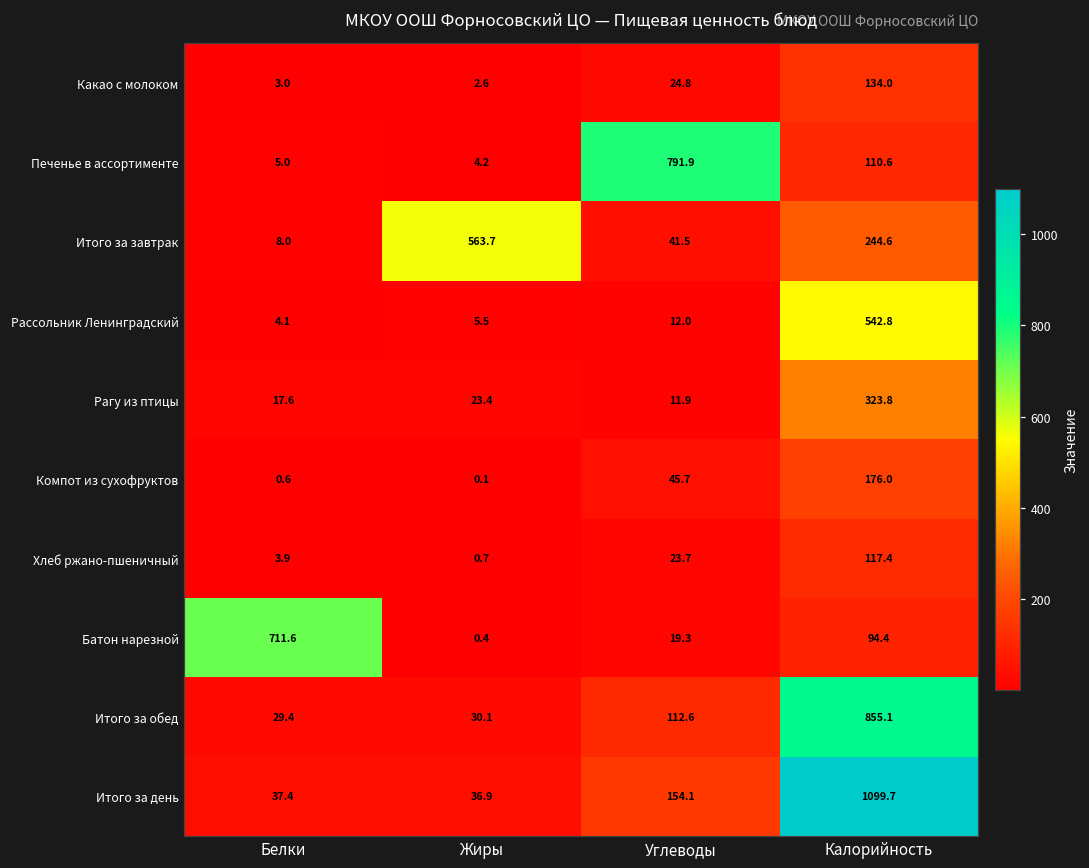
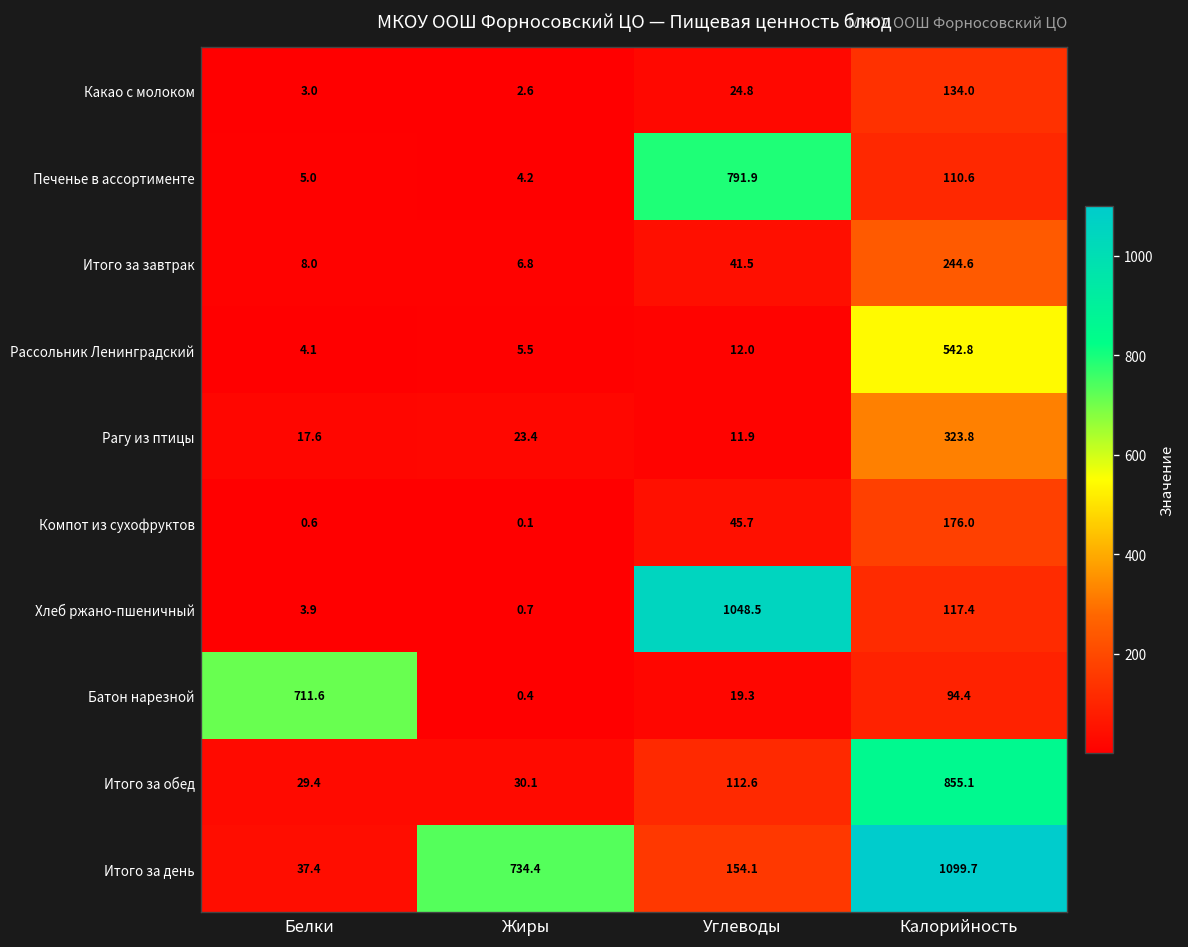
  {
    "Какао с молоком": {
      "Белки": 3.0,
      "Жиры": 2.6,
      "Углеводы": 24.8,
      "Калорийность": 134.0
    },
    "Печенье в ассортименте": {
      "Белки": 5.0,
      "Жиры": 4.2,
      "Углеводы": 791.9,
      "Калорийность": 110.6
    },
    "Итого за завтрак": {
      "Белки": 8.0,
-     "Жиры": 563.7,
+     "Жиры": 6.8,
      "Углеводы": 41.5,
      "Калорийность": 244.6
    },
    "Рассольник Ленинградский": {
      "Белки": 4.1,
      "Жиры": 5.5,
      "Углеводы": 12.0,
      "Калорийность": 542.8
    },
    "Рагу из птицы": {
      "Белки": 17.6,
      "Жиры": 23.4,
      "Углеводы": 11.9,
      "Калорийность": 323.8
    },
    "Компот из сухофруктов": {
      "Белки": 0.6,
      "Жиры": 0.1,
      "Углеводы": 45.7,
      "Калорийность": 176.0
    },
    "Хлеб ржано-пшеничный": {
      "Белки": 3.9,
      "Жиры": 0.7,
-     "Углеводы": 23.7,
+     "Углеводы": 1048.5,
      "Калорийность": 117.4
    },
    "Батон нарезной": {
      "Белки": 711.6,
      "Жиры": 0.4,
      "Углеводы": 19.3,
      "Калорийность": 94.4
    },
    "Итого за обед": {
      "Белки": 29.4,
      "Жиры": 30.1,
      "Углеводы": 112.6,
      "Калорийность": 855.1
    },
    "Итого за день": {
      "Белки": 37.4,
-     "Жиры": 36.9,
+     "Жиры": 734.4,
      "Углеводы": 154.1,
      "Калорийность": 1099.7
    }
  }
